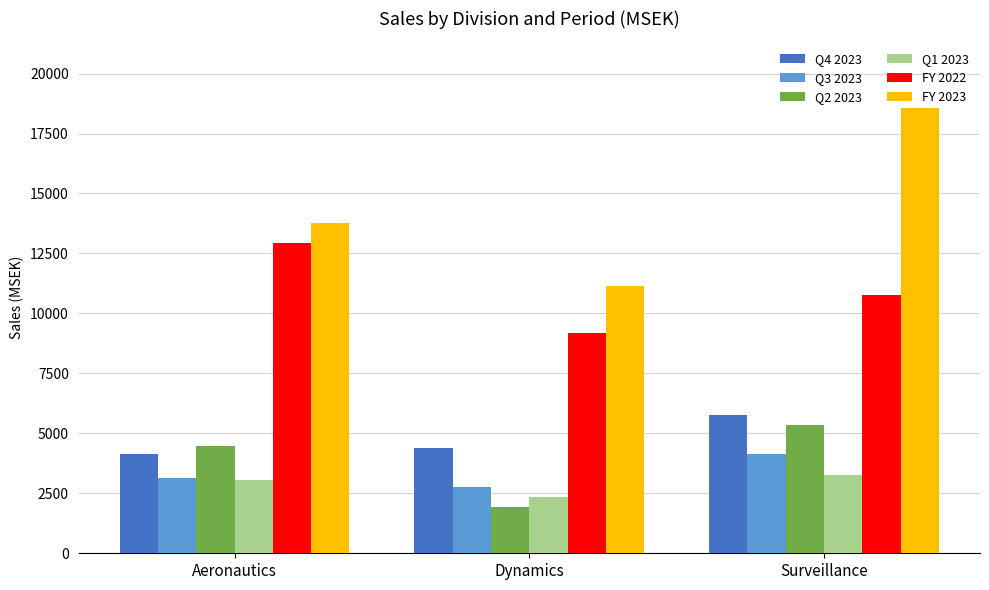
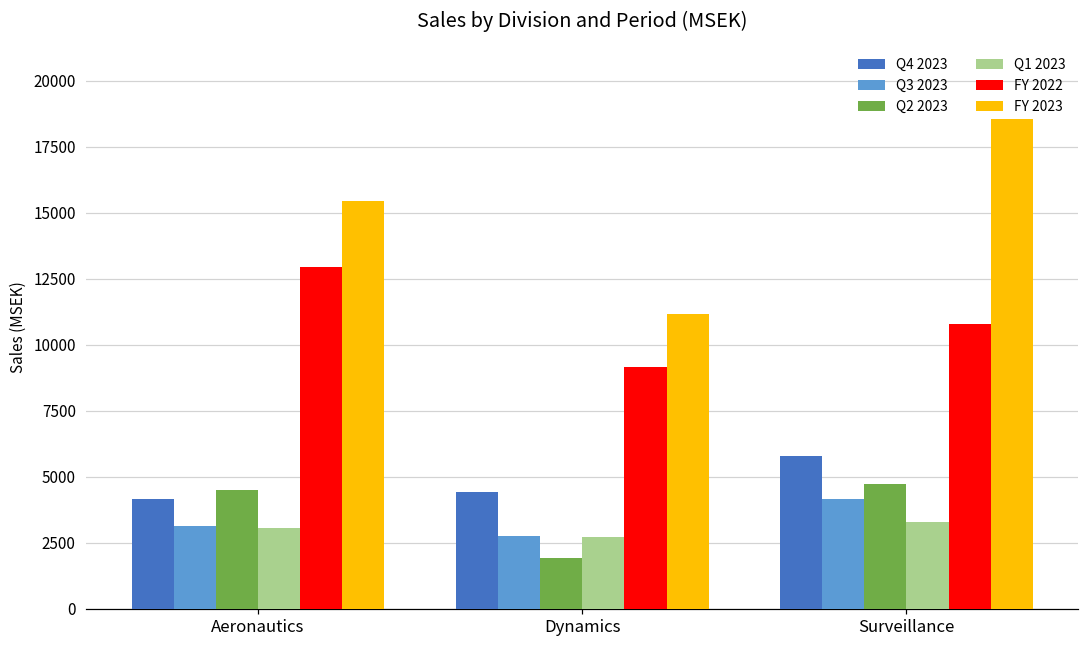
  {
    "Q2 2023": {
      "Aeronautics": 4500,
      "Dynamics": 1900,
-     "Surveillance": 5400
+     "Surveillance": 4700
    },
    "Q1 2023": {
      "Aeronautics": 3100,
-     "Dynamics": 2300,
+     "Dynamics": 2700,
      "Surveillance": 3300
    },
    "FY 2022": {
      "Aeronautics": 12900,
      "Dynamics": 9200,
      "Surveillance": 10800
    },
    "FY 2023": {
-     "Aeronautics": 13800,
+     "Aeronautics": 15500,
      "Dynamics": 11200,
      "Surveillance": 18600
    }
  }
